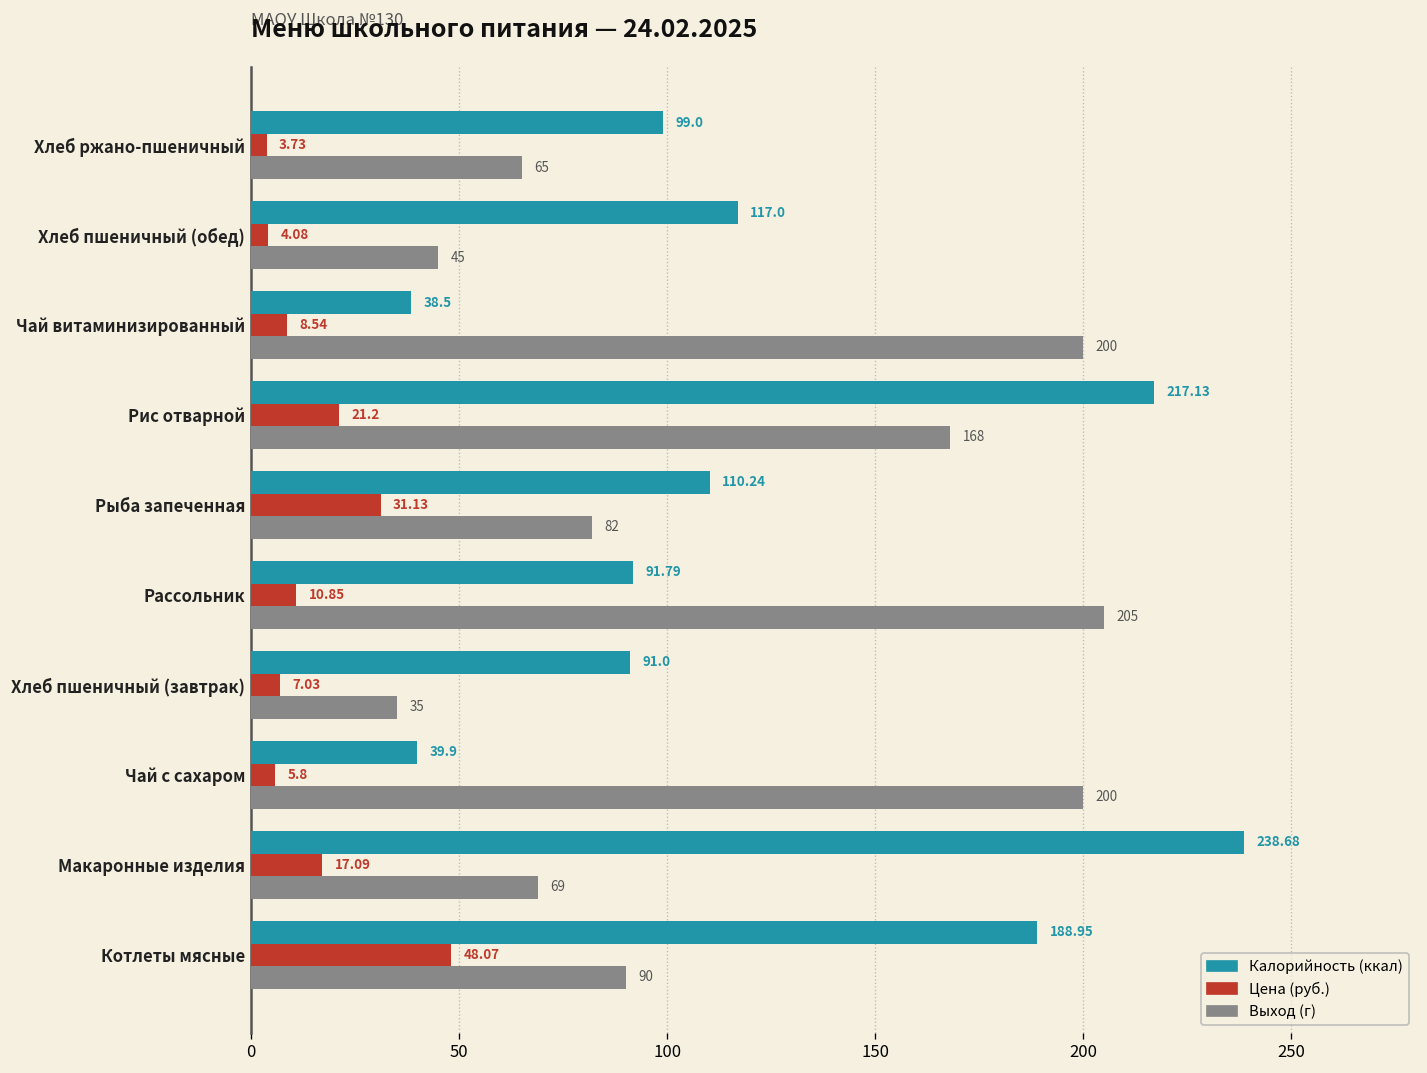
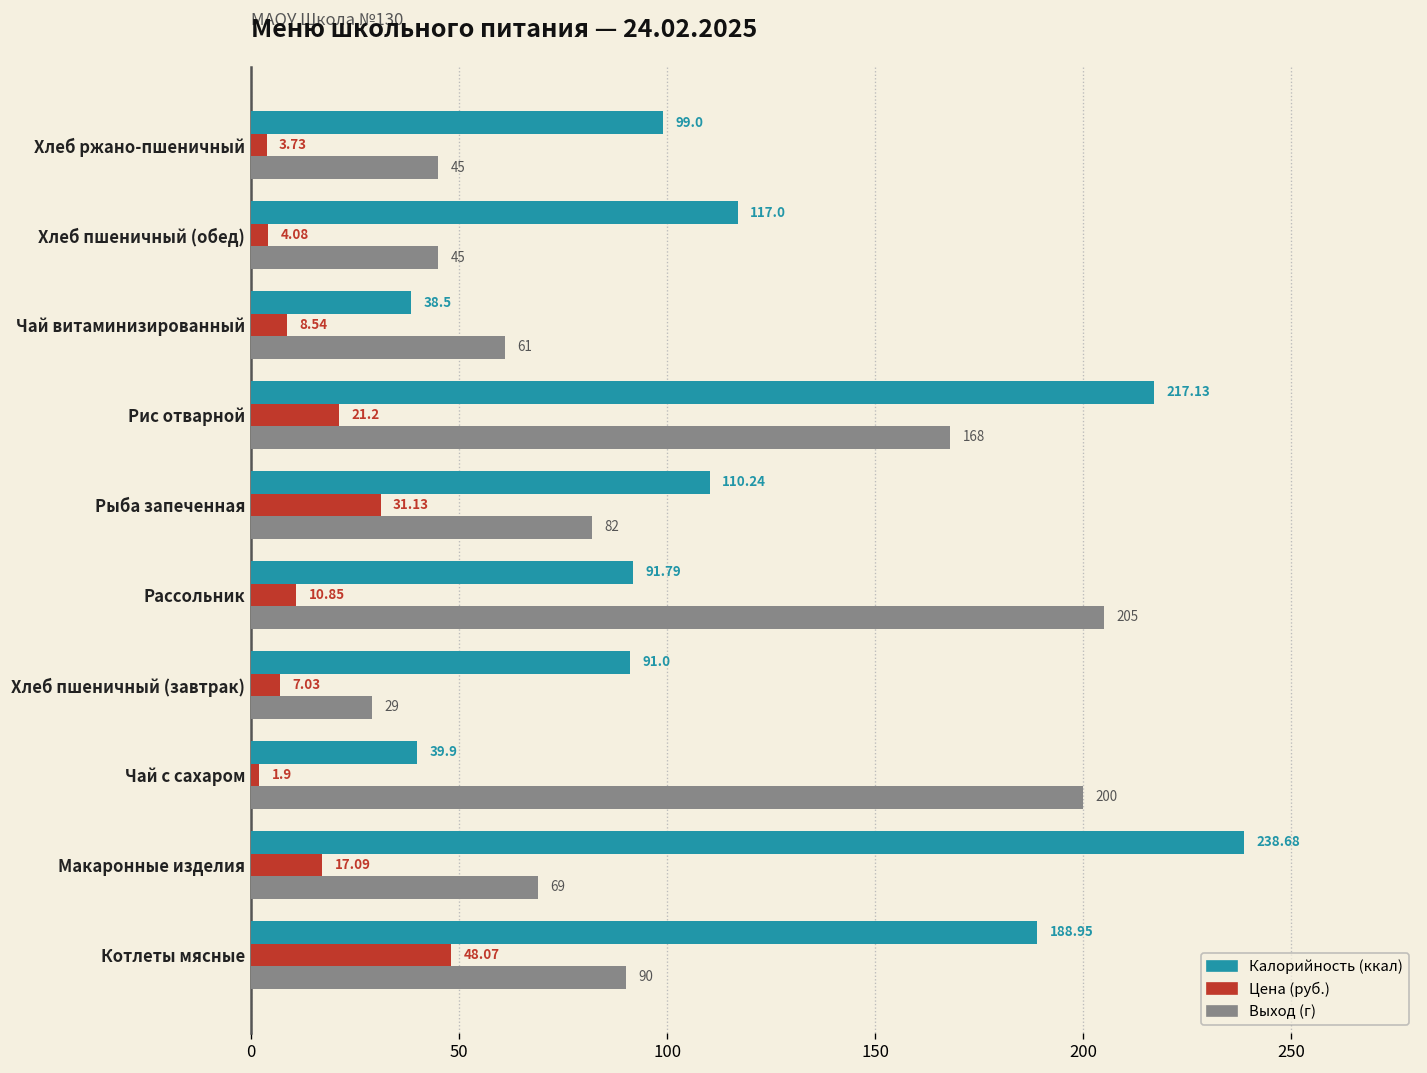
  {
    "Цена (руб.)": {
      "Хлеб ржано-пшеничный": 3.73,
      "Хлеб пшеничный (обед)": 4.08,
      "Чай витаминизированный": 8.54,
      "Рис отварной": 21.2,
      "Рыба запеченная": 31.13,
      "Рассольник": 10.85,
      "Хлеб пшеничный (завтрак)": 7.03,
-     "Чай с сахаром": 5.8,
+     "Чай с сахаром": 1.9,
      "Макаронные изделия": 17.09,
      "Котлеты мясные": 48.07
    },
    "Выход (г)": {
-     "Хлеб ржано-пшеничный": 65,
+     "Хлеб ржано-пшеничный": 45,
      "Хлеб пшеничный (обед)": 45,
-     "Чай витаминизированный": 200,
+     "Чай витаминизированный": 61,
      "Рис отварной": 168,
      "Рыба запеченная": 82,
      "Рассольник": 205,
-     "Хлеб пшеничный (завтрак)": 35,
+     "Хлеб пшеничный (завтрак)": 29,
      "Чай с сахаром": 200,
      "Макаронные изделия": 69,
      "Котлеты мясные": 90
    }
  }
